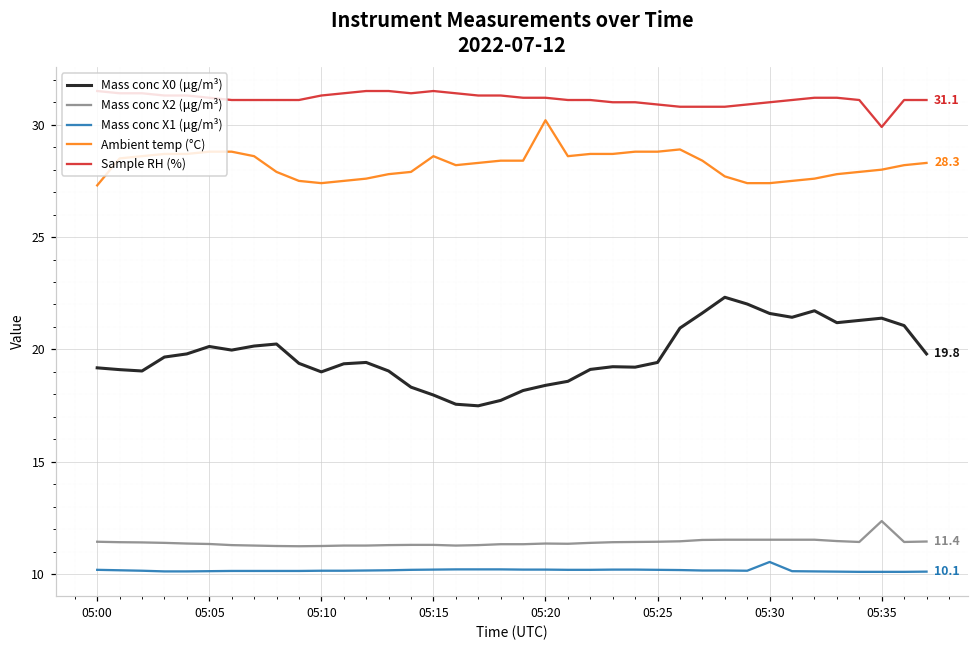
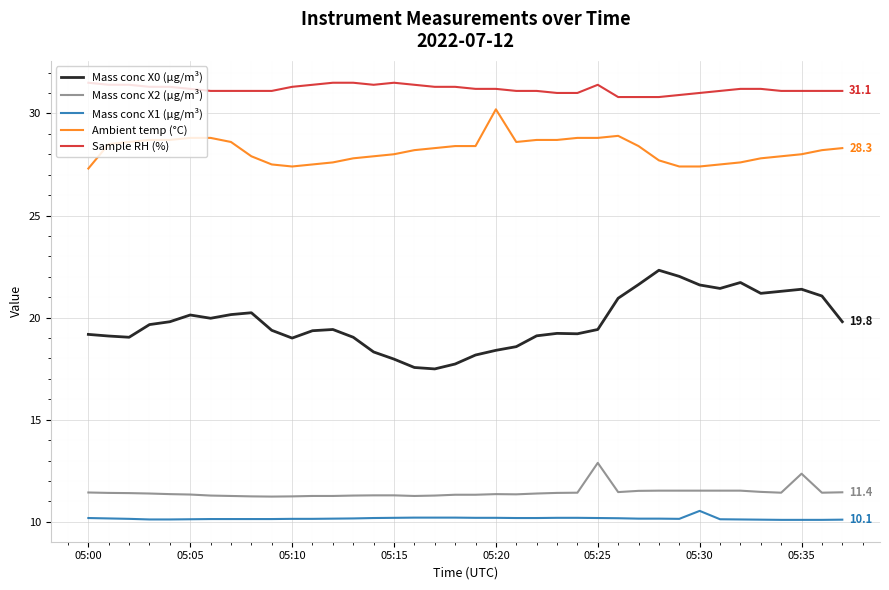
  {
    "Mass conc X0 (μg/m³)": {
      "05:00": 19.2,
      "05:05": 20.1,
      "05:10": 19.0,
      "05:15": 18.0,
      "05:20": 18.4,
      "05:25": 19.4,
      "05:30": 21.6,
      "05:35": 21.4
    },
    "Mass conc X2 (μg/m³)": {
      "05:00": 11.4,
      "05:05": 11.3,
      "05:10": 11.3,
      "05:15": 11.3,
      "05:20": 11.4,
-     "05:25": 11.4,
+     "05:25": 12.9,
      "05:30": 11.5,
      "05:35": 12.4
    },
    "Mass conc X1 (μg/m³)": {
      "05:00": 10.2,
      "05:05": 10.1,
      "05:10": 10.2,
      "05:15": 10.2,
      "05:20": 10.2,
      "05:25": 10.2,
      "05:30": 10.5,
      "05:35": 10.1
    },
    "Ambient temp (°C)": {
      "05:00": 27.3,
      "05:10": 27.4,
-     "05:15": 28.6,
+     "05:15": 28.0,
      "05:20": 30.2,
      "05:25": 28.8,
      "05:30": 27.4,
      "05:35": 28.0
    },
    "Sample RH (%)": {
      "05:10": 31.3,
      "05:15": 31.5,
      "05:20": 31.2,
-     "05:25": 30.9,
+     "05:25": 31.4,
      "05:30": 31.0,
-     "05:35": 29.9
+     "05:35": 31.1
    }
  }
